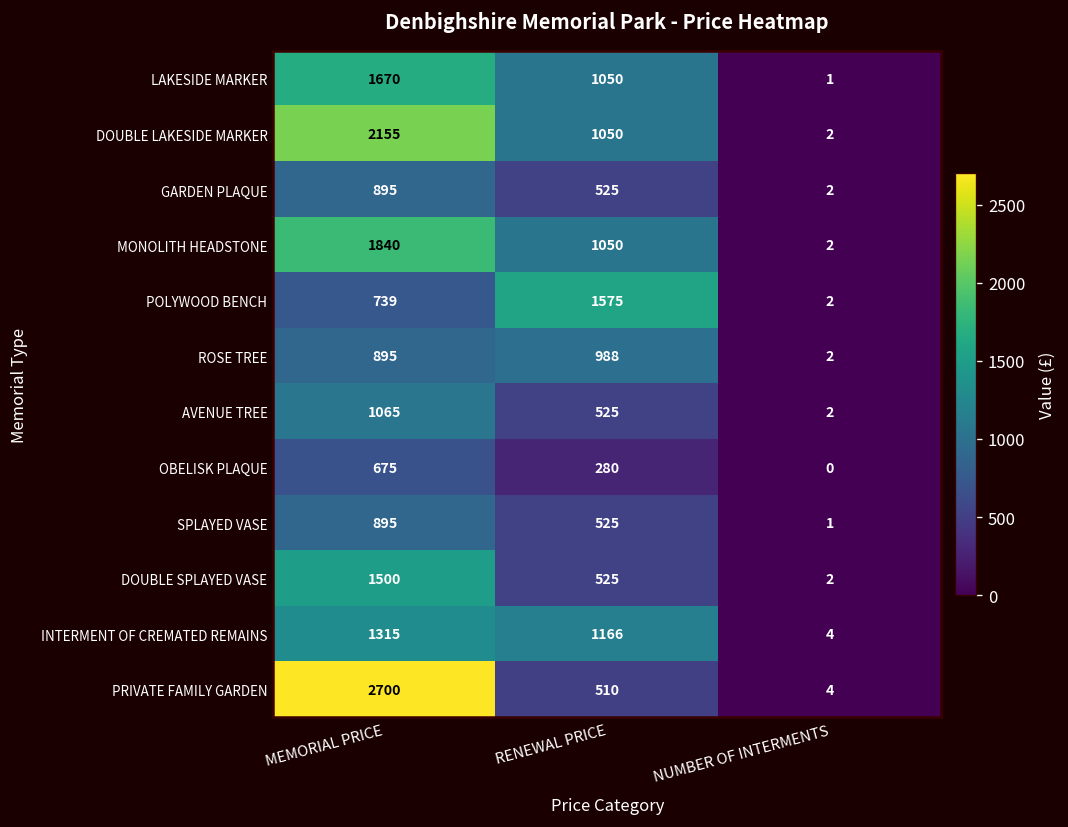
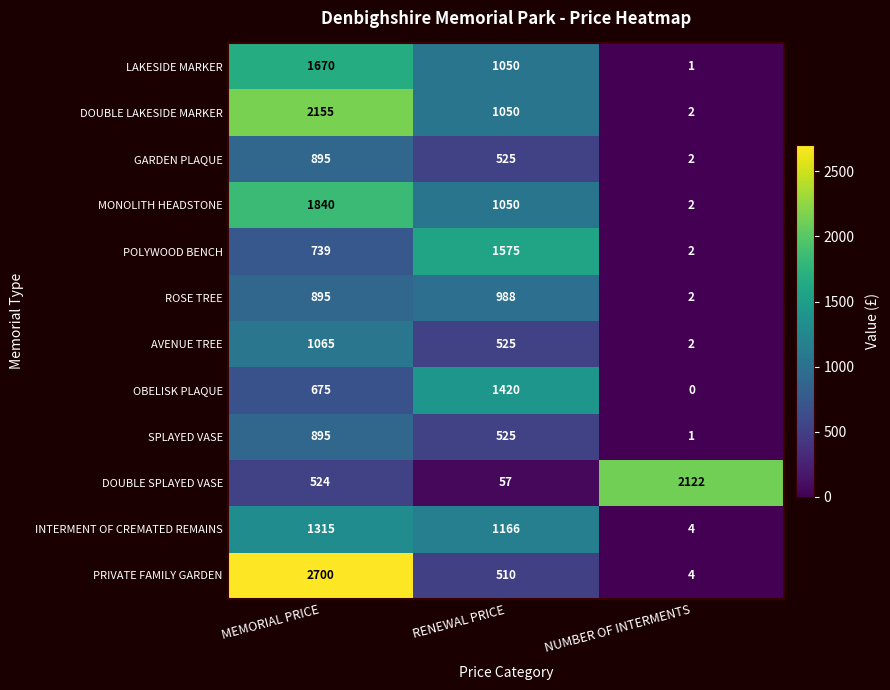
  {
    "LAKESIDE MARKER": {
      "MEMORIAL PRICE": 1670,
      "RENEWAL PRICE": 1050,
      "NUMBER OF INTERMENTS": 1
    },
    "DOUBLE LAKESIDE MARKER": {
      "MEMORIAL PRICE": 2155,
      "RENEWAL PRICE": 1050,
      "NUMBER OF INTERMENTS": 2
    },
    "GARDEN PLAQUE": {
      "MEMORIAL PRICE": 895,
      "RENEWAL PRICE": 525,
      "NUMBER OF INTERMENTS": 2
    },
    "MONOLITH HEADSTONE": {
      "MEMORIAL PRICE": 1840,
      "RENEWAL PRICE": 1050,
      "NUMBER OF INTERMENTS": 2
    },
    "POLYWOOD BENCH": {
      "MEMORIAL PRICE": 739,
      "RENEWAL PRICE": 1575,
      "NUMBER OF INTERMENTS": 2
    },
    "ROSE TREE": {
      "MEMORIAL PRICE": 895,
      "RENEWAL PRICE": 988,
      "NUMBER OF INTERMENTS": 2
    },
    "AVENUE TREE": {
      "MEMORIAL PRICE": 1065,
      "RENEWAL PRICE": 525,
      "NUMBER OF INTERMENTS": 2
    },
    "OBELISK PLAQUE": {
      "MEMORIAL PRICE": 675,
-     "RENEWAL PRICE": 280,
+     "RENEWAL PRICE": 1420,
      "NUMBER OF INTERMENTS": 0
    },
    "SPLAYED VASE": {
      "MEMORIAL PRICE": 895,
      "RENEWAL PRICE": 525,
      "NUMBER OF INTERMENTS": 1
    },
    "DOUBLE SPLAYED VASE": {
-     "MEMORIAL PRICE": 1500,
-     "RENEWAL PRICE": 525,
-     "NUMBER OF INTERMENTS": 2
+     "MEMORIAL PRICE": 524,
+     "RENEWAL PRICE": 57,
+     "NUMBER OF INTERMENTS": 2122
    },
    "INTERMENT OF CREMATED REMAINS": {
      "MEMORIAL PRICE": 1315,
      "RENEWAL PRICE": 1166,
      "NUMBER OF INTERMENTS": 4
    },
    "PRIVATE FAMILY GARDEN": {
      "MEMORIAL PRICE": 2700,
      "RENEWAL PRICE": 510,
      "NUMBER OF INTERMENTS": 4
    }
  }
